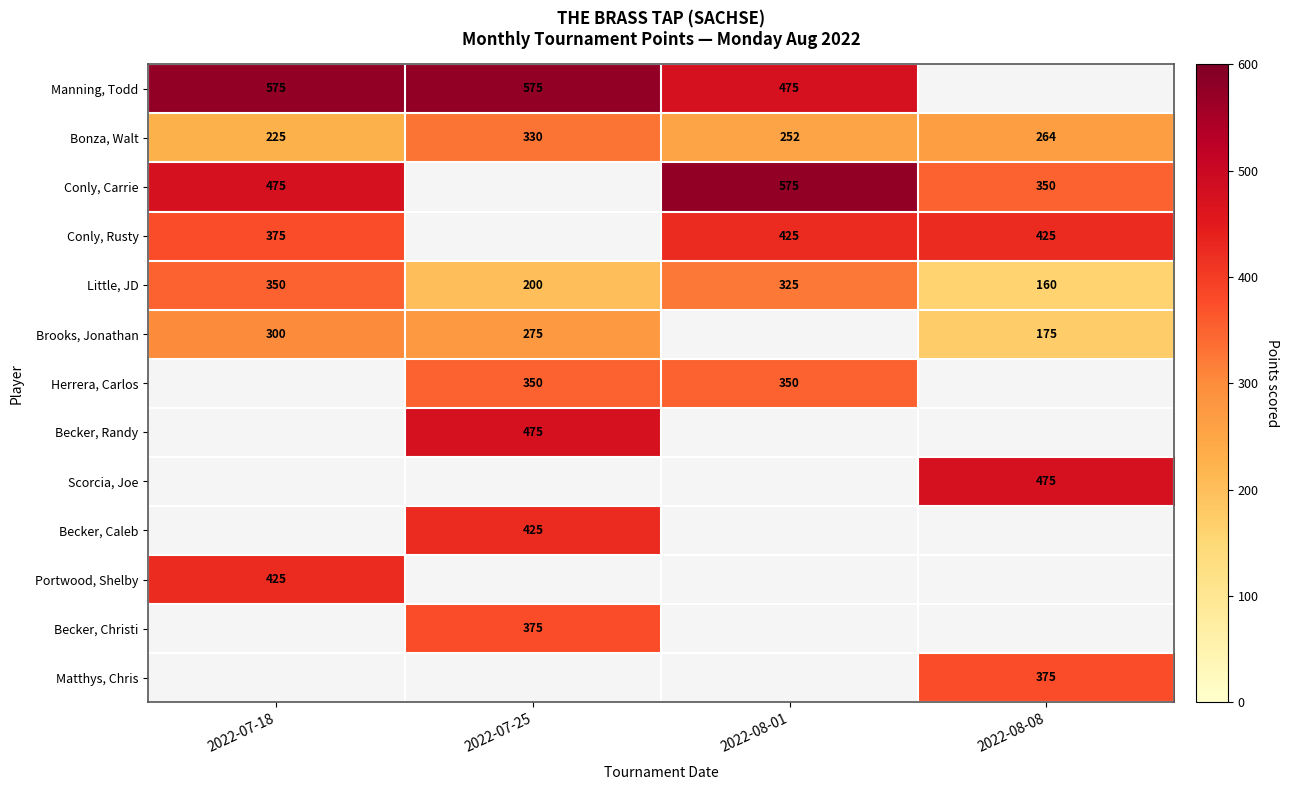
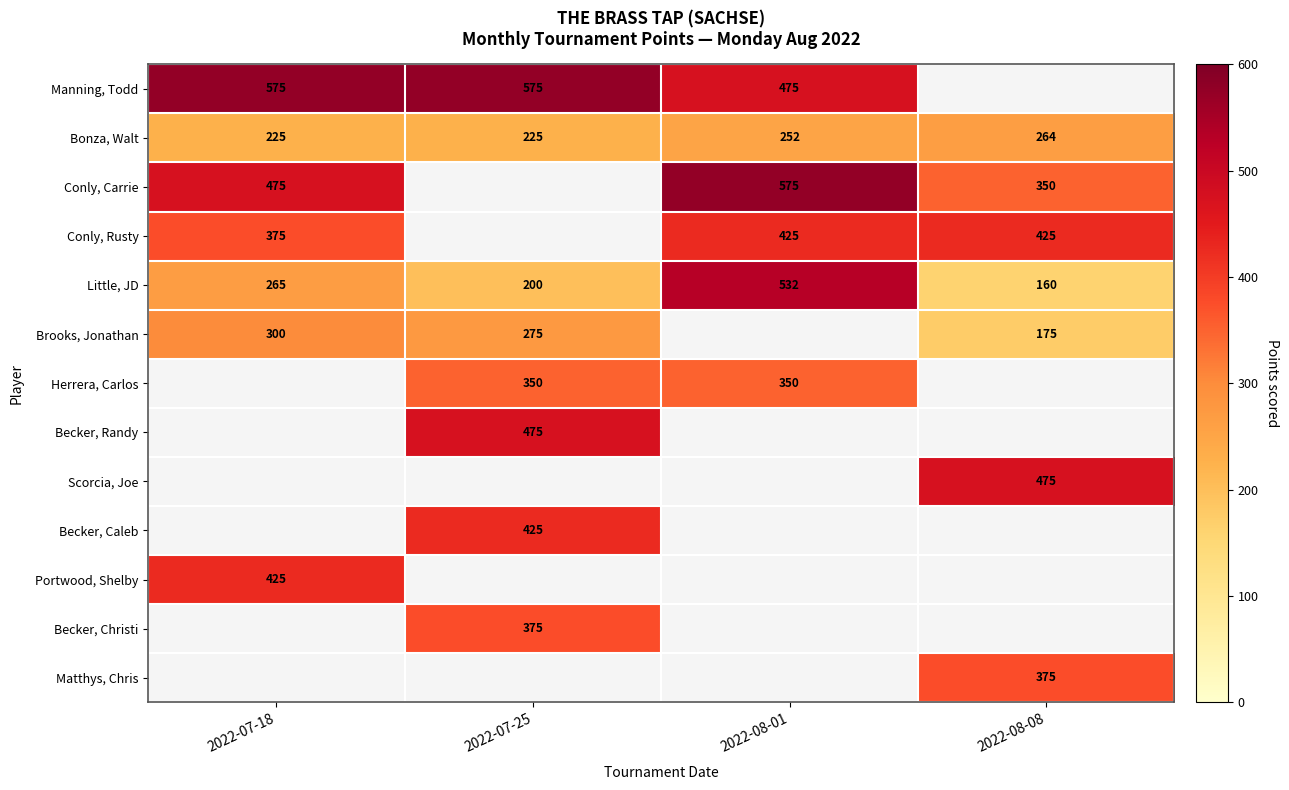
  {
    "Manning, Todd": {
      "2022-07-18": 575,
      "2022-07-25": 575,
      "2022-08-01": 475
    },
    "Bonza, Walt": {
      "2022-07-18": 225,
-     "2022-07-25": 330,
+     "2022-07-25": 225,
      "2022-08-01": 252,
      "2022-08-08": 264
    },
    "Conly, Carrie": {
      "2022-07-18": 475,
      "2022-08-01": 575,
      "2022-08-08": 350
    },
    "Conly, Rusty": {
      "2022-07-18": 375,
      "2022-08-01": 425,
      "2022-08-08": 425
    },
    "Little, JD": {
-     "2022-07-18": 350,
+     "2022-07-18": 265,
      "2022-07-25": 200,
-     "2022-08-01": 325,
+     "2022-08-01": 532,
      "2022-08-08": 160
    },
    "Brooks, Jonathan": {
      "2022-07-18": 300,
      "2022-07-25": 275,
      "2022-08-08": 175
    },
    "Herrera, Carlos": {
      "2022-07-25": 350,
      "2022-08-01": 350
    },
    "Becker, Randy": {
      "2022-07-25": 475
    },
    "Scorcia, Joe": {
      "2022-08-08": 475
    },
    "Becker, Caleb": {
      "2022-07-25": 425
    },
    "Portwood, Shelby": {
      "2022-07-18": 425
    },
    "Becker, Christi": {
      "2022-07-25": 375
    },
    "Matthys, Chris": {
      "2022-08-08": 375
    }
  }
